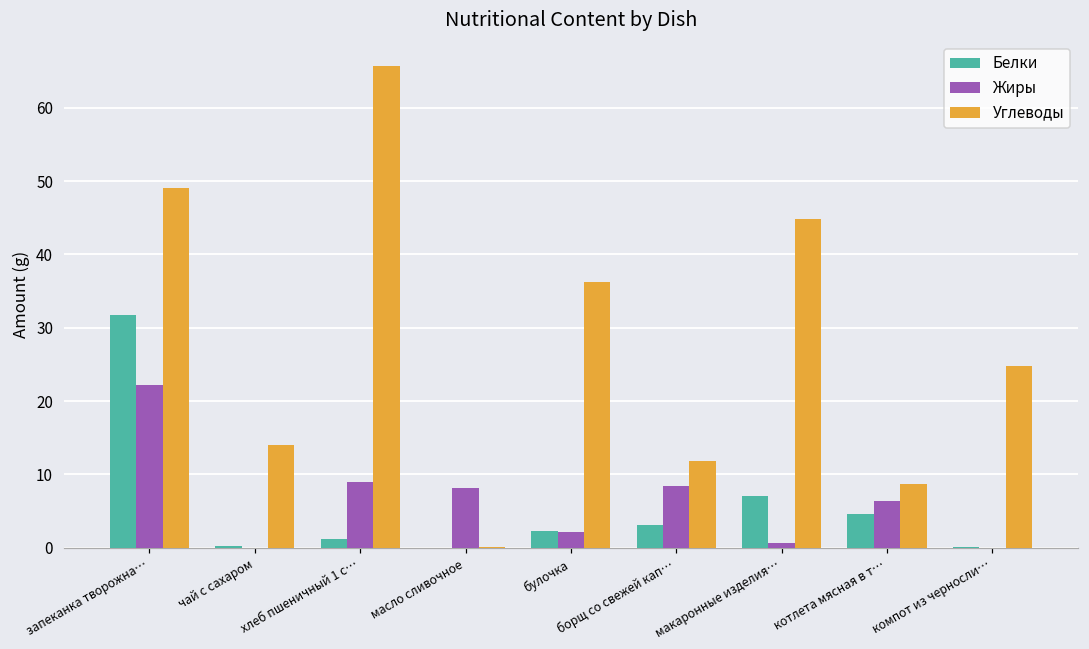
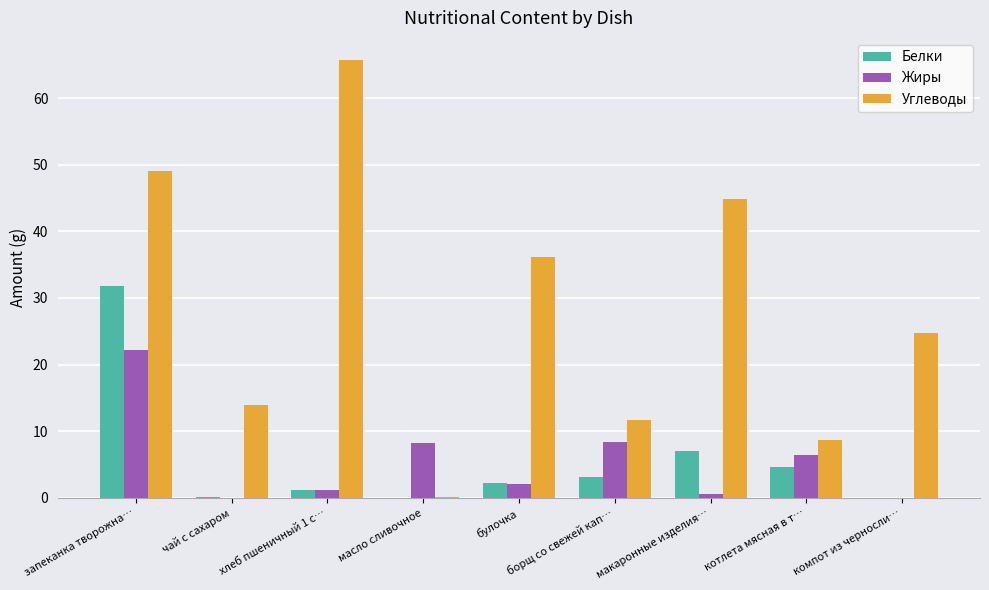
  {
    "Белки": {
      "запеканка творожна…": 32,
      "хлеб пшеничный 1 с…": 1,
      "масло сливочное": 0,
      "булочка": 2,
      "борщ со свежей кап…": 3,
      "макаронные изделия…": 7,
      "котлета мясная в т…": 5
    },
    "Жиры": {
      "запеканка творожна…": 22,
      "чай с сахаром": 0,
-     "хлеб пшеничный 1 с…": 9,
+     "хлеб пшеничный 1 с…": 1,
      "масло сливочное": 8,
      "булочка": 2,
      "борщ со свежей кап…": 8,
      "макаронные изделия…": 1,
      "котлета мясная в т…": 6,
      "компот из черносли…": 0
    },
    "Углеводы": {
      "запеканка творожна…": 49,
      "чай с сахаром": 14,
      "хлеб пшеничный 1 с…": 66,
      "булочка": 36,
      "борщ со свежей кап…": 12,
      "макаронные изделия…": 45,
      "котлета мясная в т…": 9,
      "компот из черносли…": 25
    }
  }
